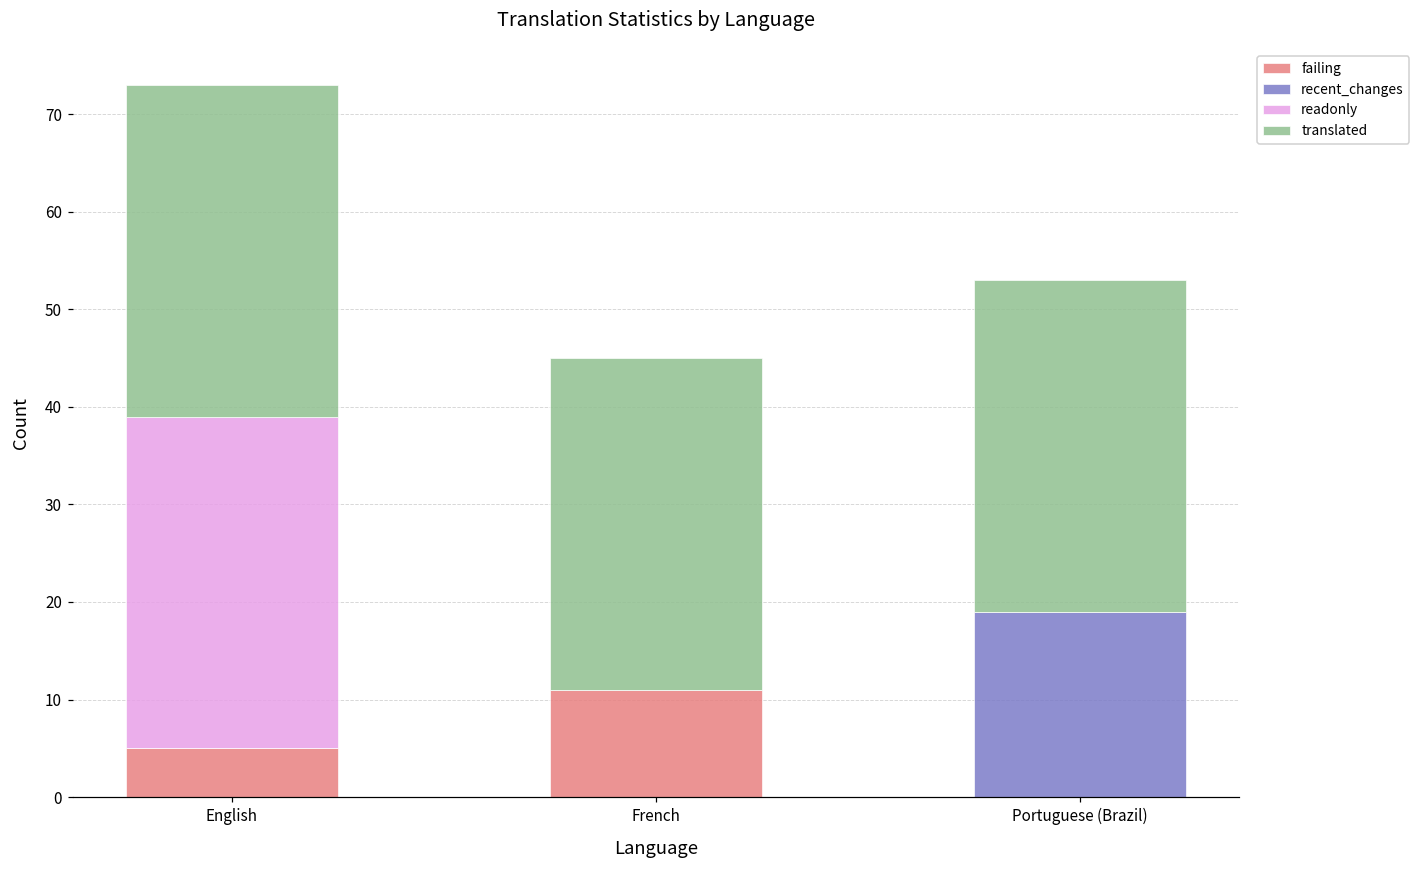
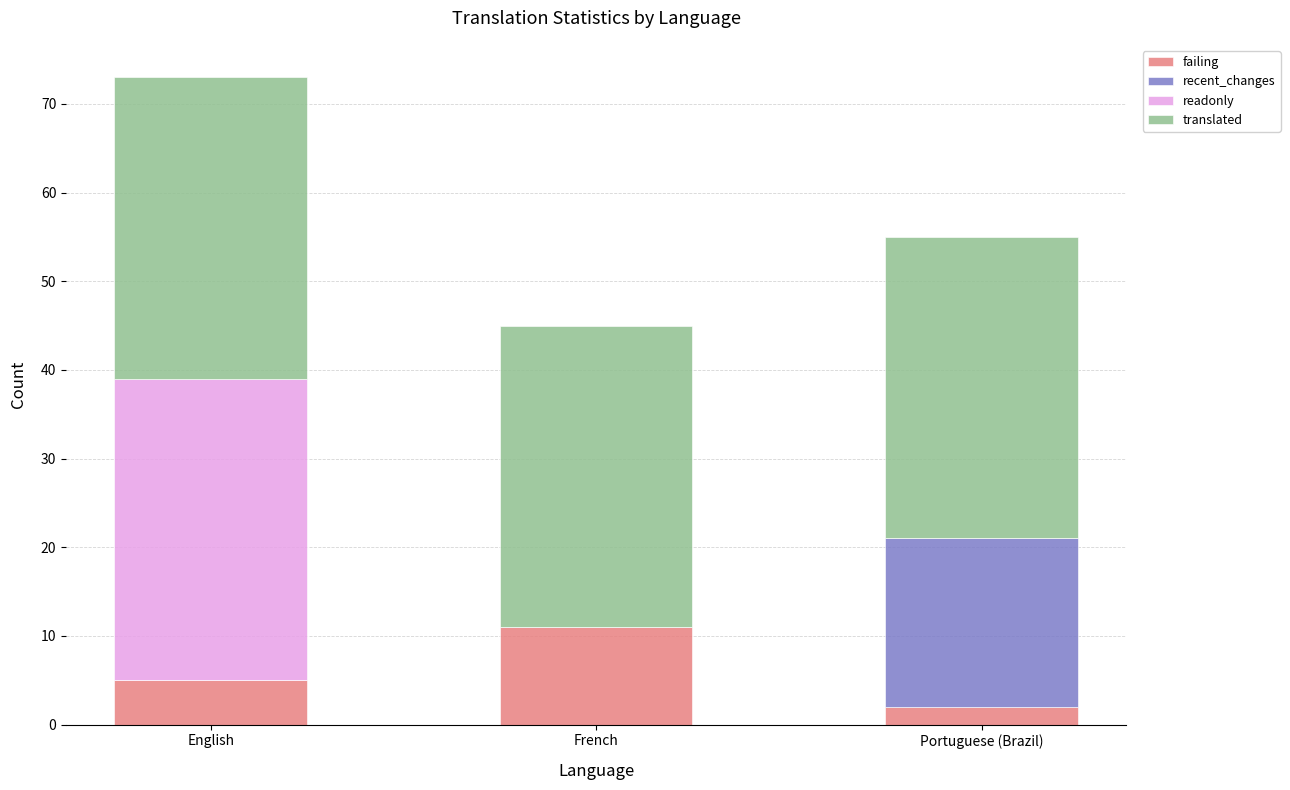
  {
    "failing": {
      "English": 5,
      "French": 11,
-     "Portuguese (Brazil)": 0
+     "Portuguese (Brazil)": 2
    },
    "recent_changes": {
      "English": 0,
      "French": 0,
      "Portuguese (Brazil)": 19
    },
    "readonly": {
      "English": 34,
      "French": 0,
      "Portuguese (Brazil)": 0
    },
    "translated": {
      "English": 34,
      "French": 34,
      "Portuguese (Brazil)": 34
    }
  }
